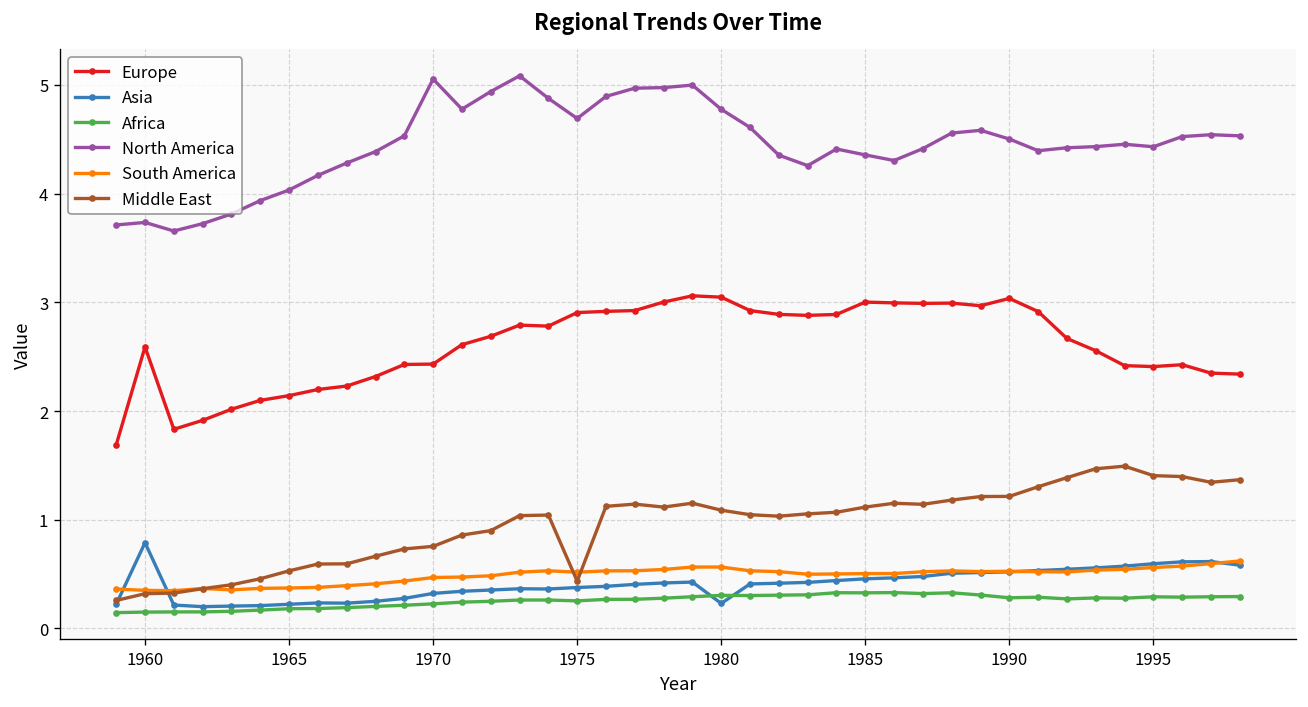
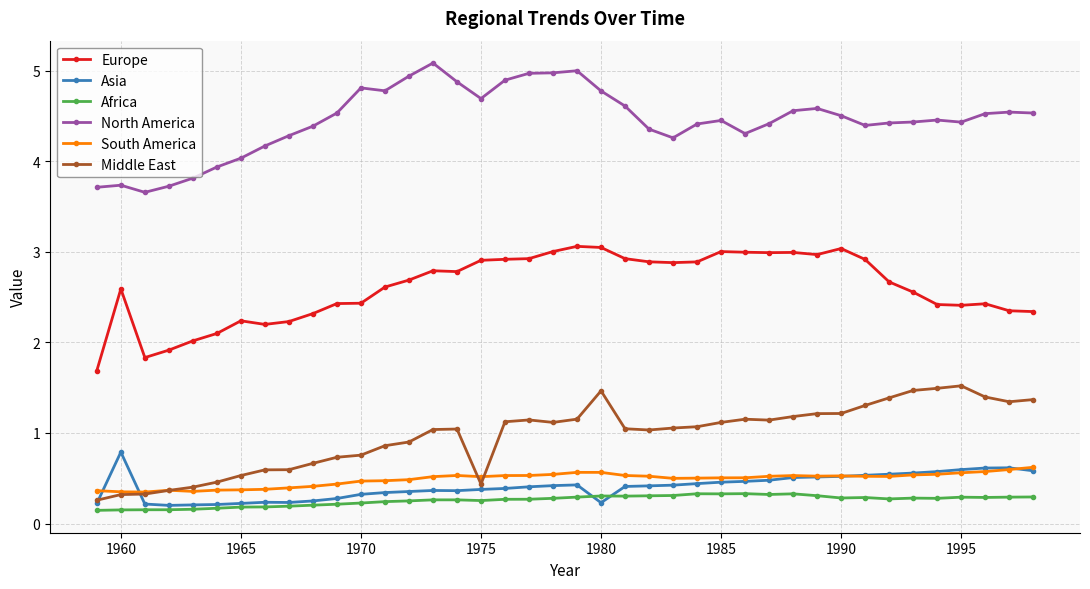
  {
    "Europe": {
      "1960": 2.6,
-     "1965": 2.1,
+     "1965": 2.2,
      "1970": 2.4,
      "1975": 2.9,
      "1980": 3.0,
      "1985": 3.0,
      "1990": 3.0,
      "1995": 2.4
    },
    "Asia": {
      "1960": 0.8,
      "1965": 0.2,
      "1970": 0.3,
      "1975": 0.4,
      "1980": 0.2,
      "1985": 0.5,
      "1995": 0.6
    },
    "Africa": {
      "1960": 0.2,
      "1965": 0.2,
      "1970": 0.2,
      "1975": 0.3,
      "1980": 0.3,
      "1985": 0.3,
      "1990": 0.3,
      "1995": 0.3
    },
    "North America": {
      "1960": 3.7,
      "1965": 4.0,
-     "1970": 5.1,
+     "1970": 4.8,
      "1975": 4.7,
      "1980": 4.8,
-     "1985": 4.4,
+     "1985": 4.5,
      "1990": 4.5,
      "1995": 4.4
    },
    "South America": {
      "1960": 0.4,
      "1965": 0.4,
      "1970": 0.5,
      "1975": 0.5,
      "1980": 0.6,
      "1985": 0.5,
      "1995": 0.6
    },
    "Middle East": {
      "1960": 0.3,
      "1965": 0.5,
      "1970": 0.8,
      "1975": 0.4,
-     "1980": 1.1,
+     "1980": 1.5,
      "1985": 1.1,
      "1990": 1.2,
-     "1995": 1.4
+     "1995": 1.5
    }
  }
